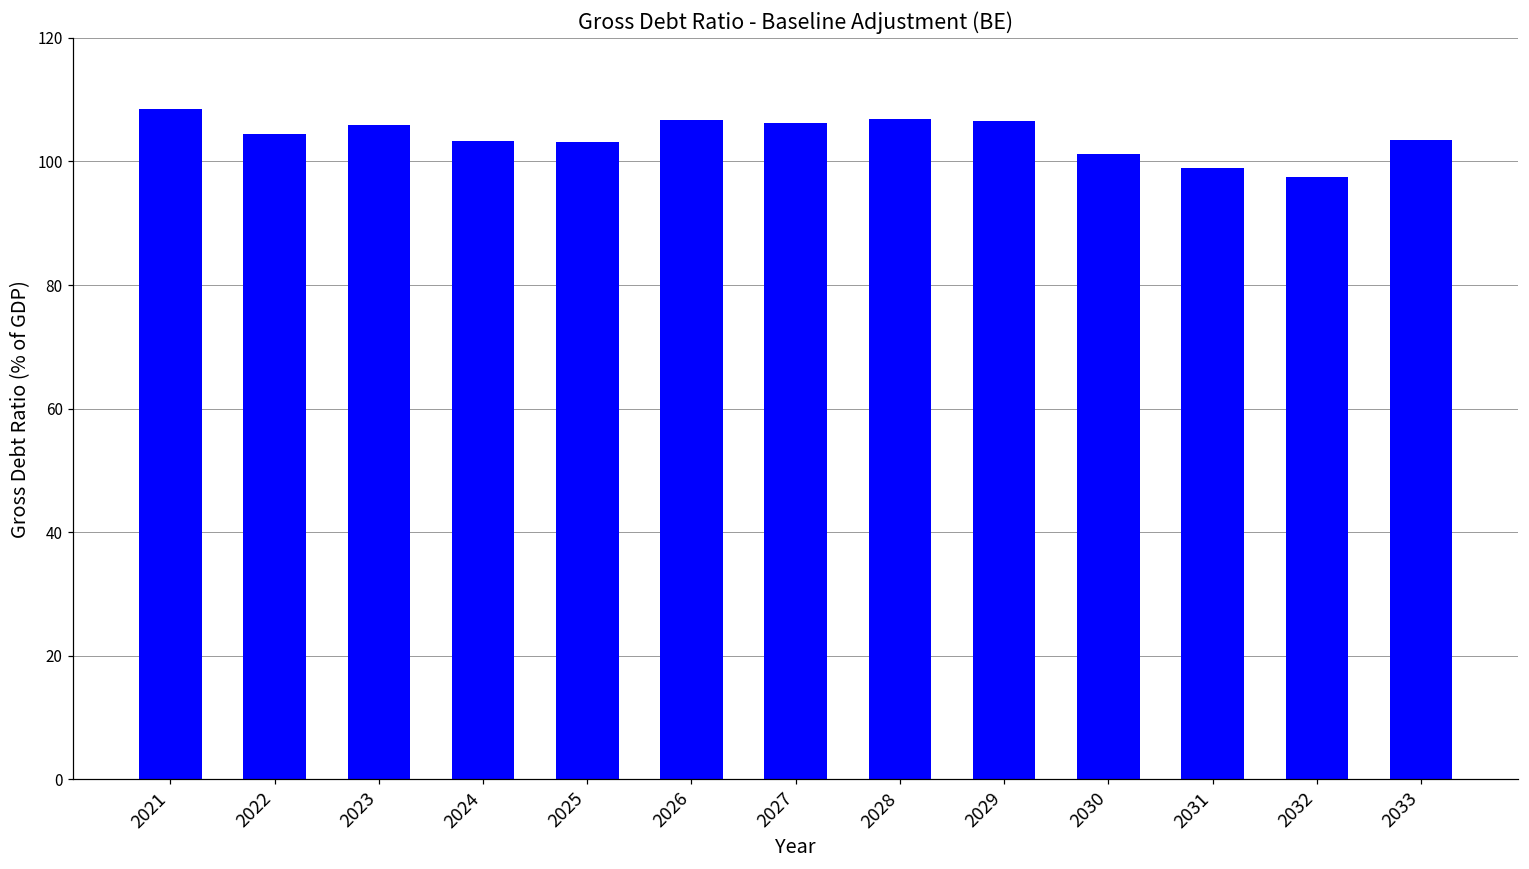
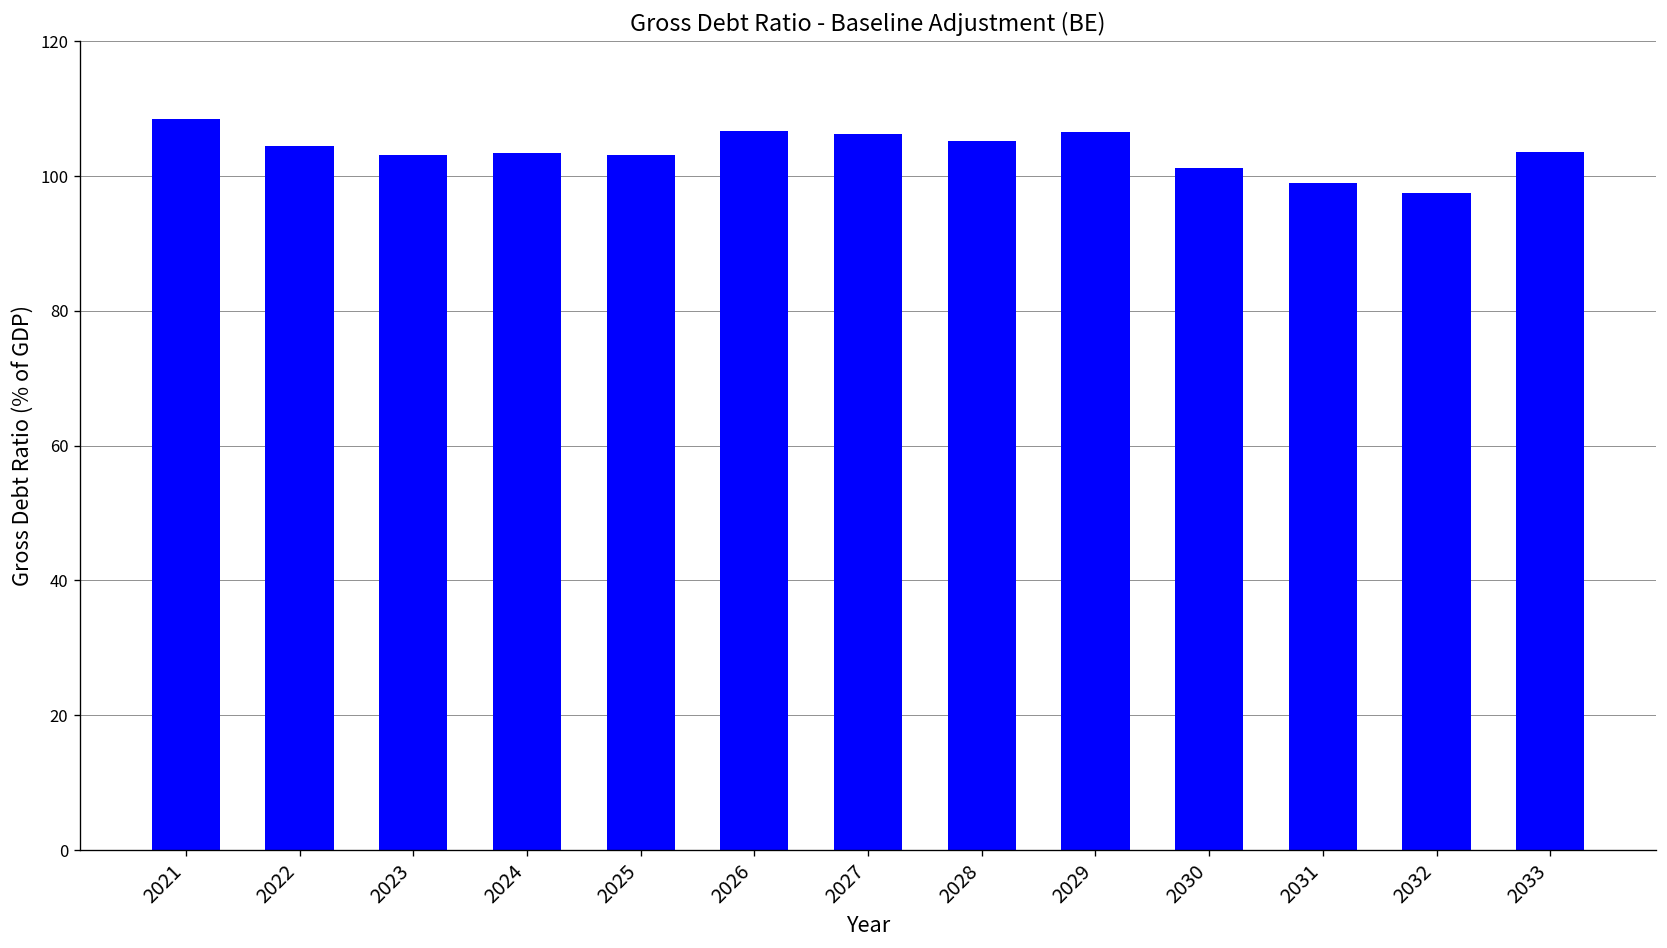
  {
    "2021": 108,
    "2022": 104,
-   "2023": 106,
+   "2023": 103,
    "2024": 103,
    "2025": 103,
    "2026": 107,
    "2027": 106,
-   "2028": 107,
+   "2028": 105,
    "2029": 107,
    "2030": 101,
    "2031": 99,
    "2032": 97,
    "2033": 104
  }
